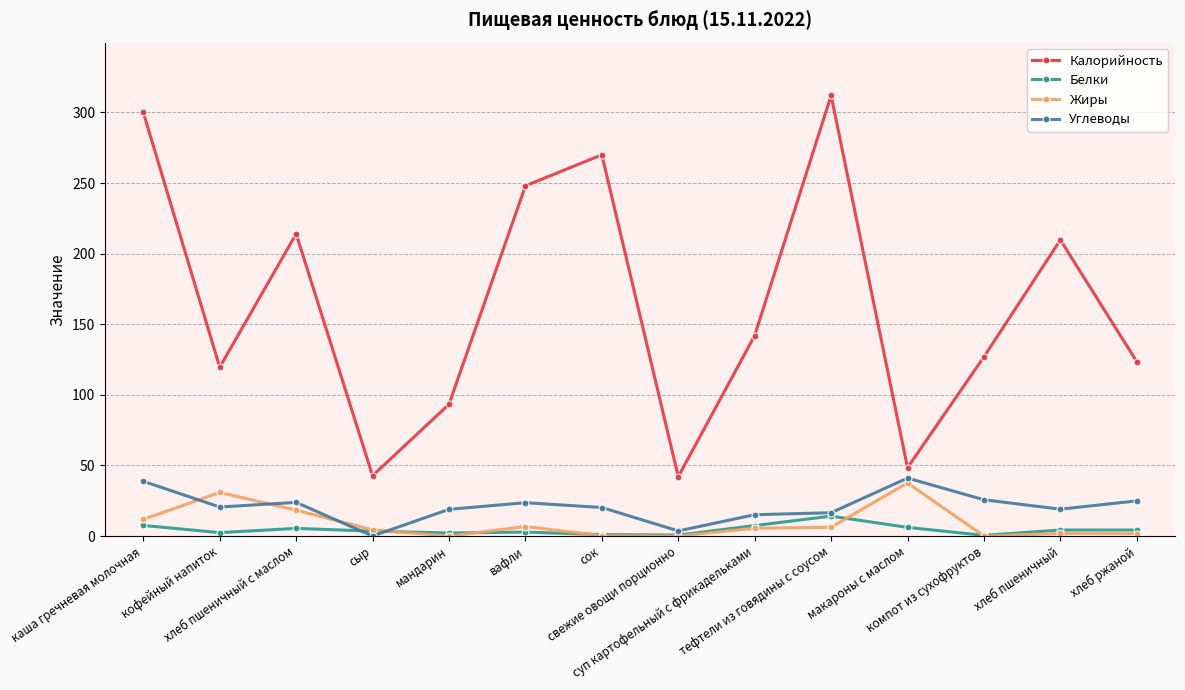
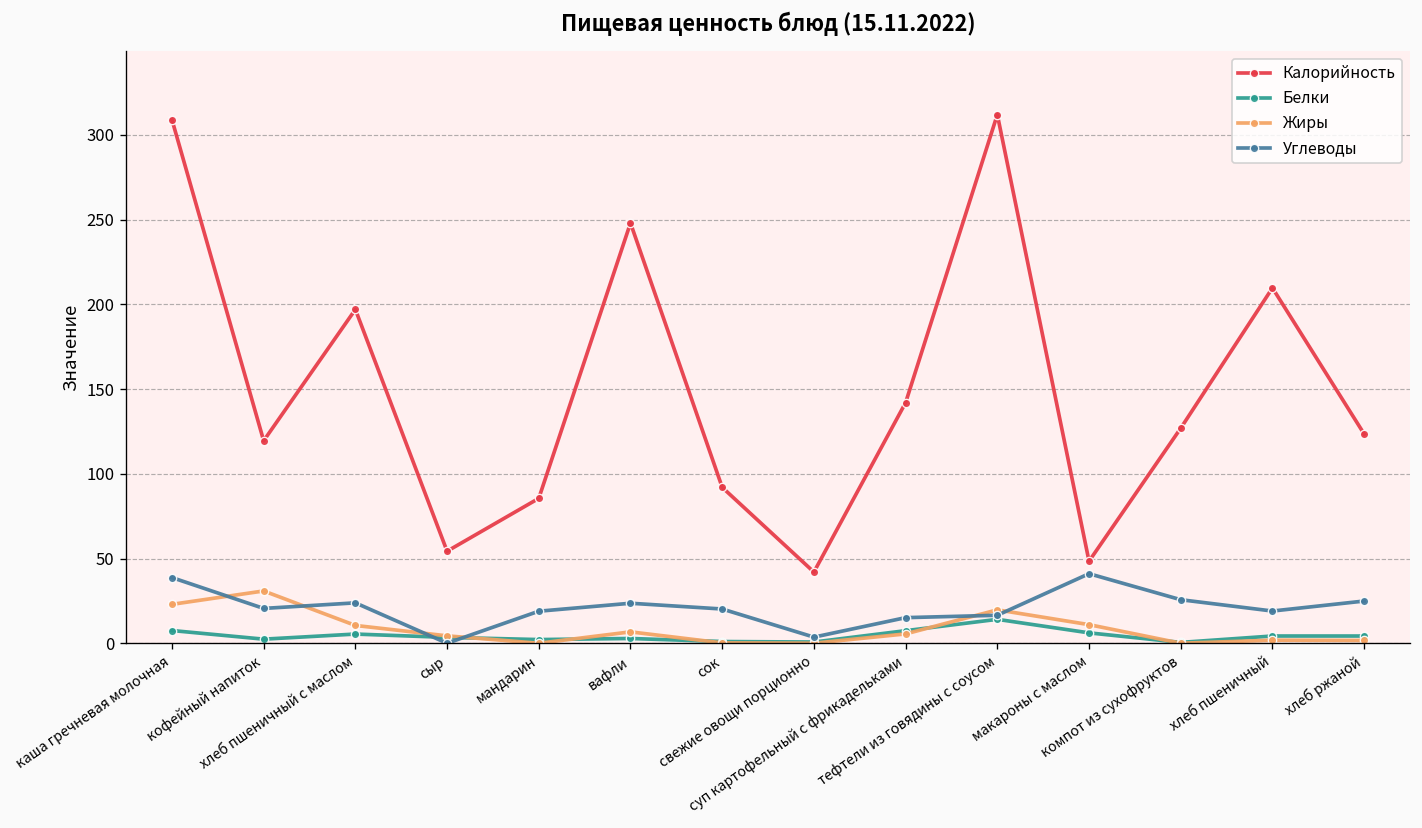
  {
    "Калорийность": {
-     "каша гречневая молочная": 300,
+     "каша гречневая молочная": 309,
      "кофейный напиток": 120,
-     "хлеб пшеничный с маслом": 214,
-     "сыр": 43,
-     "мандарин": 93,
+     "хлеб пшеничный с маслом": 197,
+     "сыр": 54,
+     "мандарин": 86,
      "вафли": 248,
-     "сок": 270,
+     "сок": 92,
      "свежие овощи порционно": 42,
      "суп картофельный с фрикадельками": 142,
      "тефтели из говядины с соусом": 312,
      "макароны с маслом": 48,
      "компот из сухофруктов": 127,
      "хлеб пшеничный": 210,
      "хлеб ржаной": 124
    },
    "Жиры": {
-     "каша гречневая молочная": 12,
+     "каша гречневая молочная": 23,
      "кофейный напиток": 31,
-     "хлеб пшеничный с маслом": 18,
+     "хлеб пшеничный с маслом": 11,
      "мандарин": 0,
      "вафли": 7,
      "суп картофельный с фрикадельками": 6,
-     "тефтели из говядины с соусом": 6,
-     "макароны с маслом": 38,
+     "тефтели из говядины с соусом": 20,
+     "макароны с маслом": 11,
      "хлеб пшеничный": 2,
      "хлеб ржаной": 2
    }
  }
